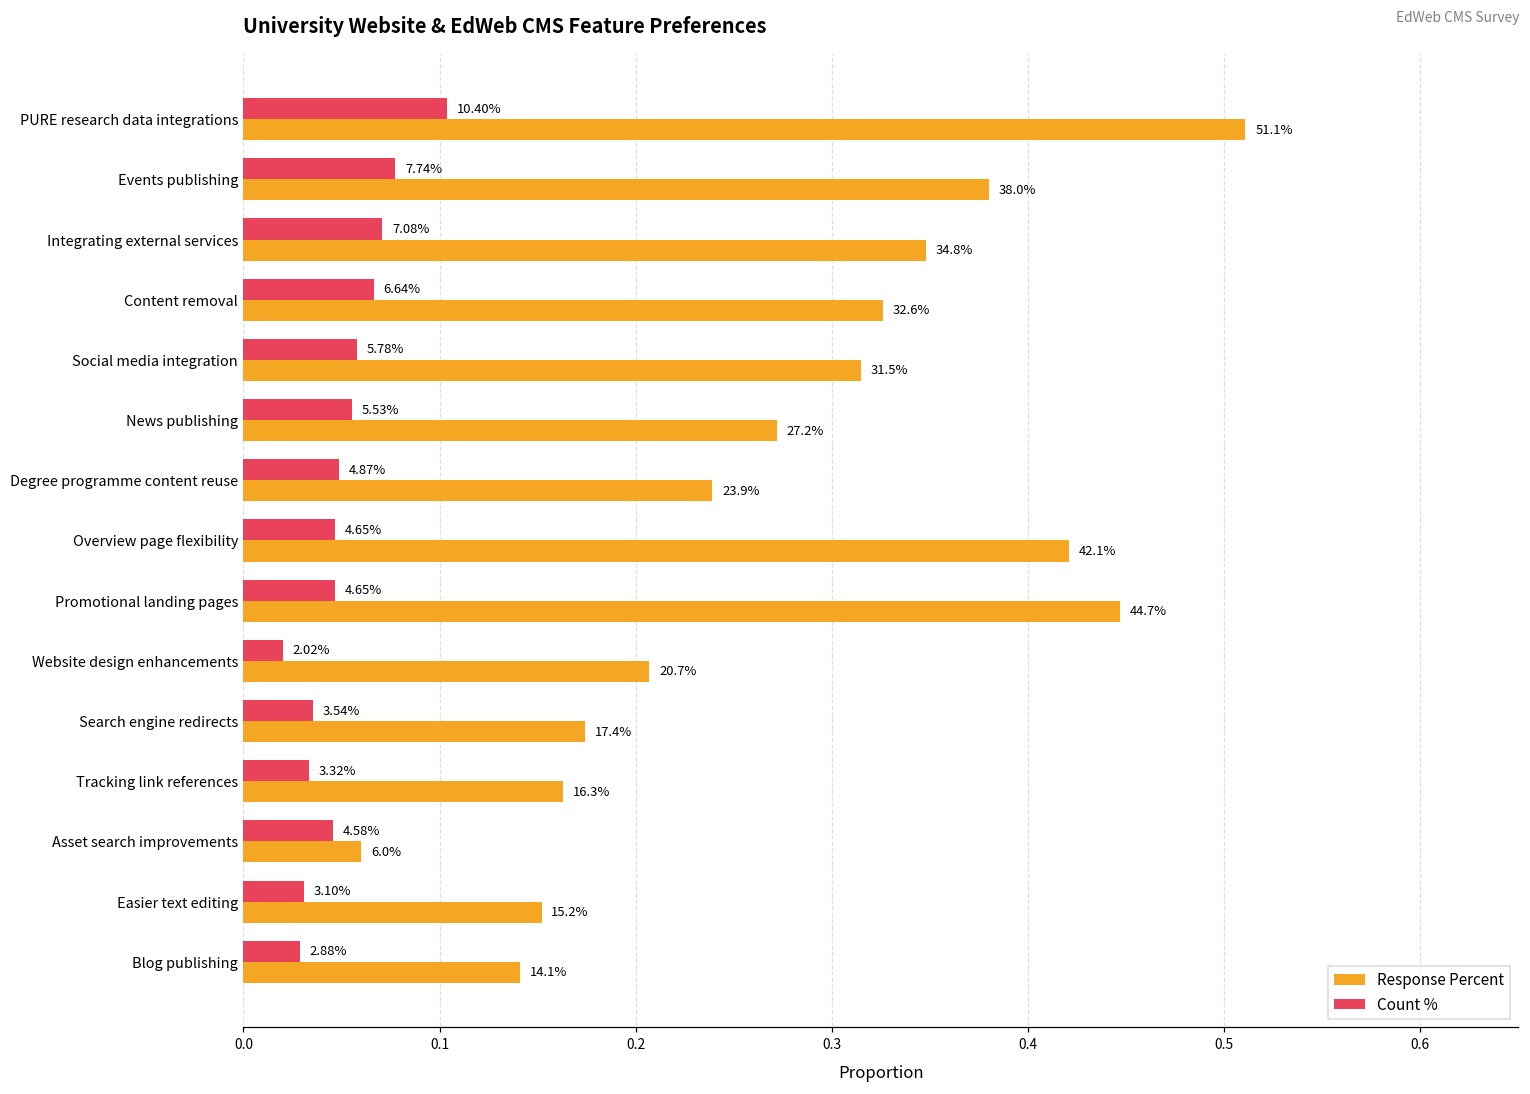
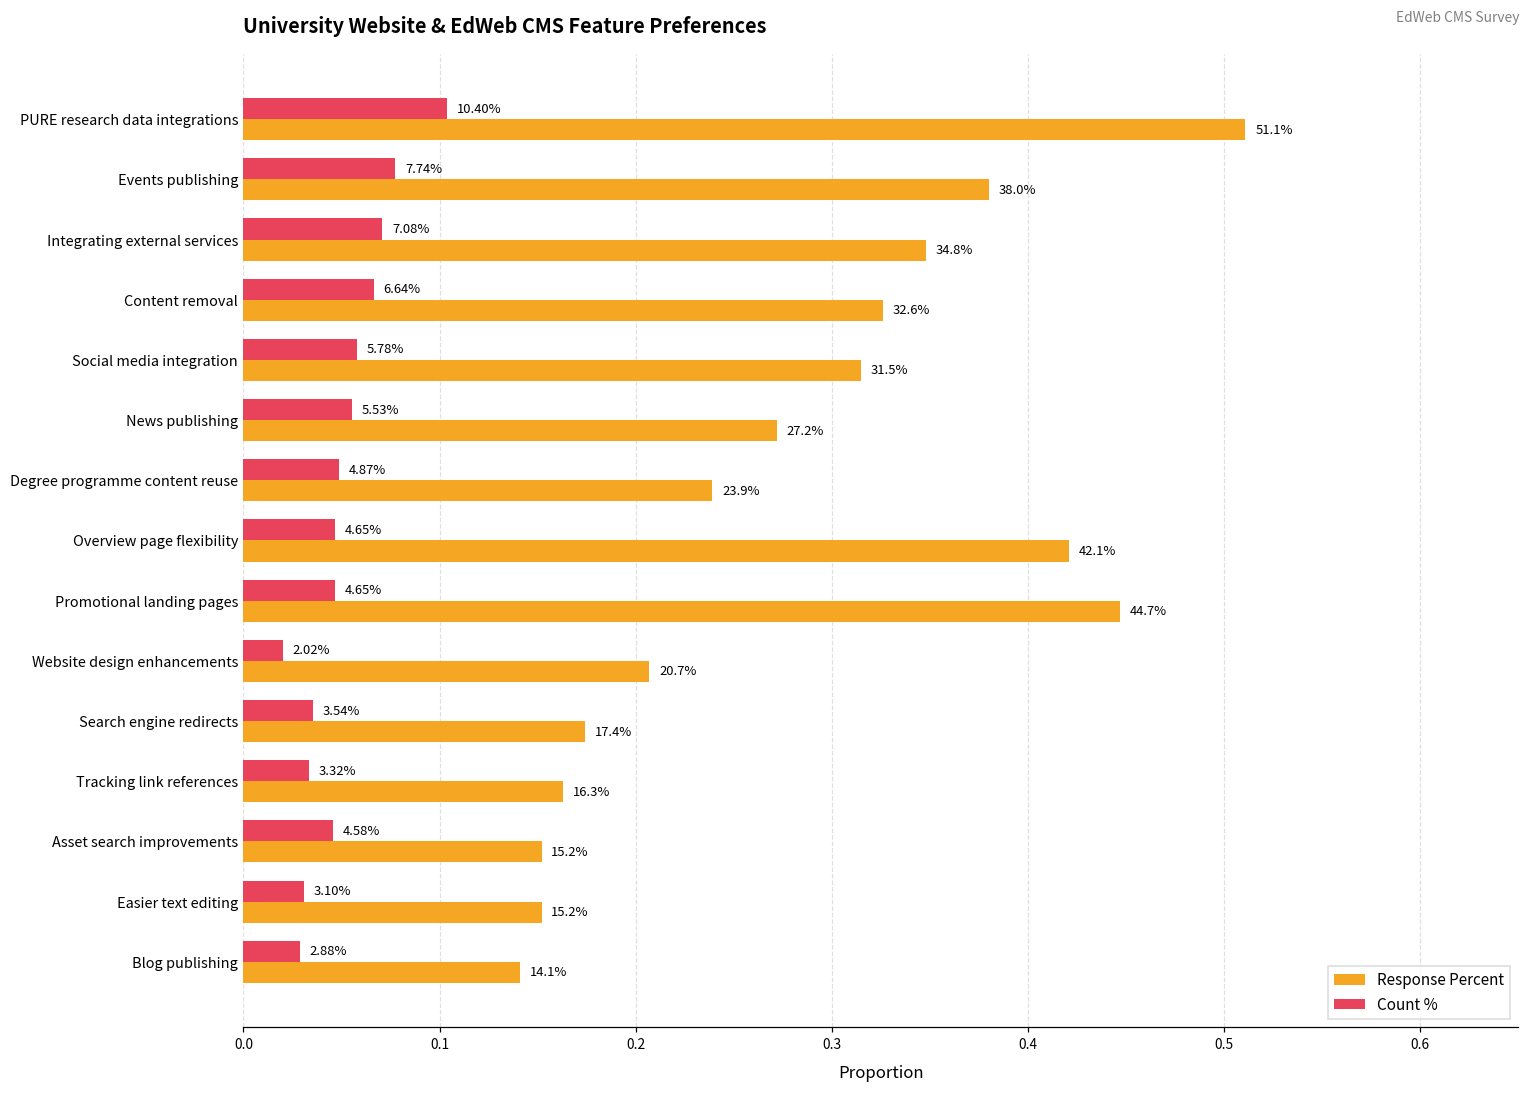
  {
    "Response Percent": {
      "PURE research data integrations": "51.1%",
      "Events publishing": "38.0%",
      "Integrating external services": "34.8%",
      "Content removal": "32.6%",
      "Social media integration": "31.5%",
      "News publishing": "27.2%",
      "Degree programme content reuse": "23.9%",
      "Overview page flexibility": "42.1%",
      "Promotional landing pages": "44.7%",
      "Website design enhancements": "20.7%",
      "Search engine redirects": "17.4%",
      "Tracking link references": "16.3%",
-     "Asset search improvements": "6.0%",
+     "Asset search improvements": "15.2%",
      "Easier text editing": "15.2%",
      "Blog publishing": "14.1%"
    },
    "Count %": {
      "PURE research data integrations": "10.40%",
      "Events publishing": "7.74%",
      "Integrating external services": "7.08%",
      "Content removal": "6.64%",
      "Social media integration": "5.78%",
      "News publishing": "5.53%",
      "Degree programme content reuse": "4.87%",
      "Overview page flexibility": "4.65%",
      "Promotional landing pages": "4.65%",
      "Website design enhancements": "2.02%",
      "Search engine redirects": "3.54%",
      "Tracking link references": "3.32%",
      "Asset search improvements": "4.58%",
      "Easier text editing": "3.10%",
      "Blog publishing": "2.88%"
    }
  }
